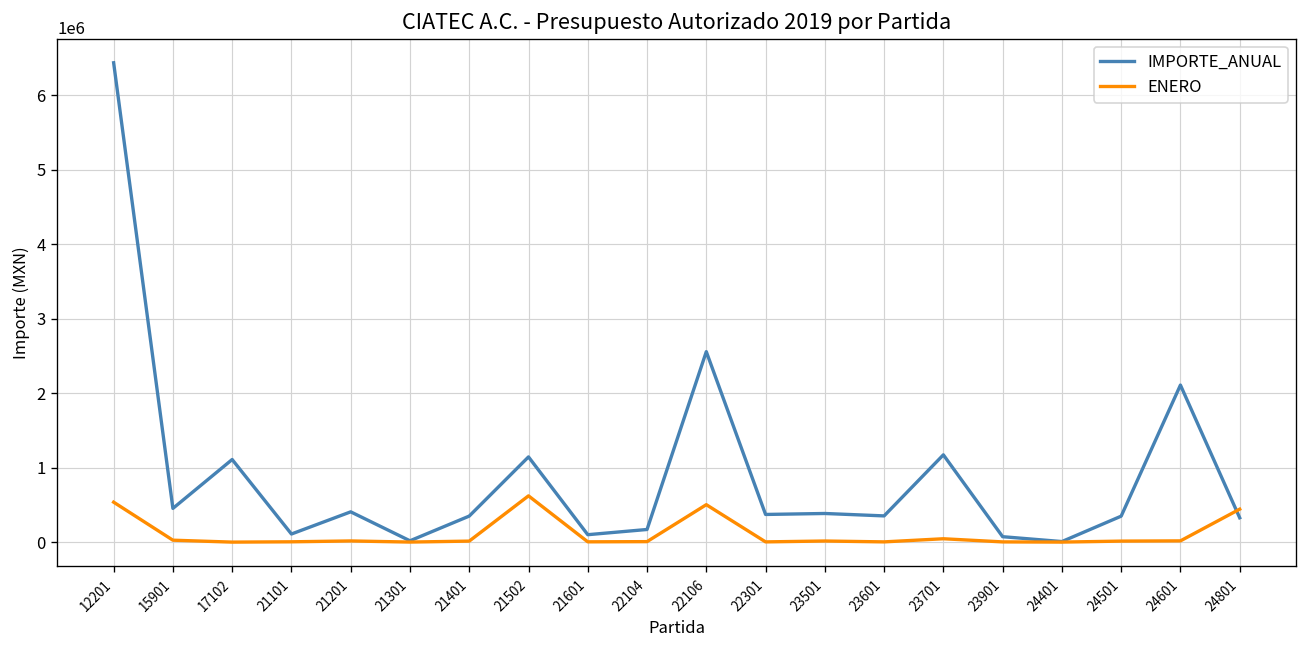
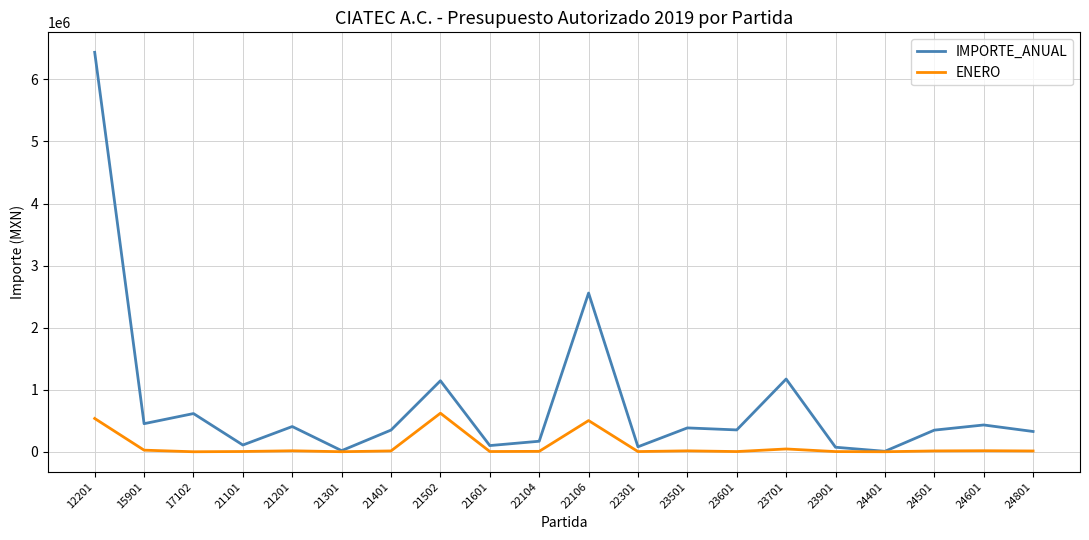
  {
    "IMPORTE_ANUAL": {
      "12201": 6400000,
      "15901": 500000,
-     "17102": 1100000,
+     "17102": 600000,
      "21101": 100000,
      "21201": 400000,
      "21401": 300000,
      "21502": 1100000,
      "21601": 100000,
      "22104": 200000,
      "22106": 2600000,
-     "22301": 400000,
+     "22301": 100000,
      "23501": 400000,
      "23601": 400000,
      "23701": 1200000,
      "23901": 100000,
      "24501": 300000,
-     "24601": 2100000,
+     "24601": 400000,
      "24801": 300000
    },
    "ENERO": {
      "12201": 500000,
      "15901": 0,
      "17102": 0,
      "21101": 0,
      "21201": 0,
      "21401": 0,
      "21502": 600000,
      "21601": 0,
      "22104": 0,
      "22106": 500000,
      "22301": 0,
      "23501": 0,
      "23601": 0,
      "23701": 0,
      "23901": 0,
      "24501": 0,
      "24601": 0,
-     "24801": 400000
+     "24801": 0
    }
  }
